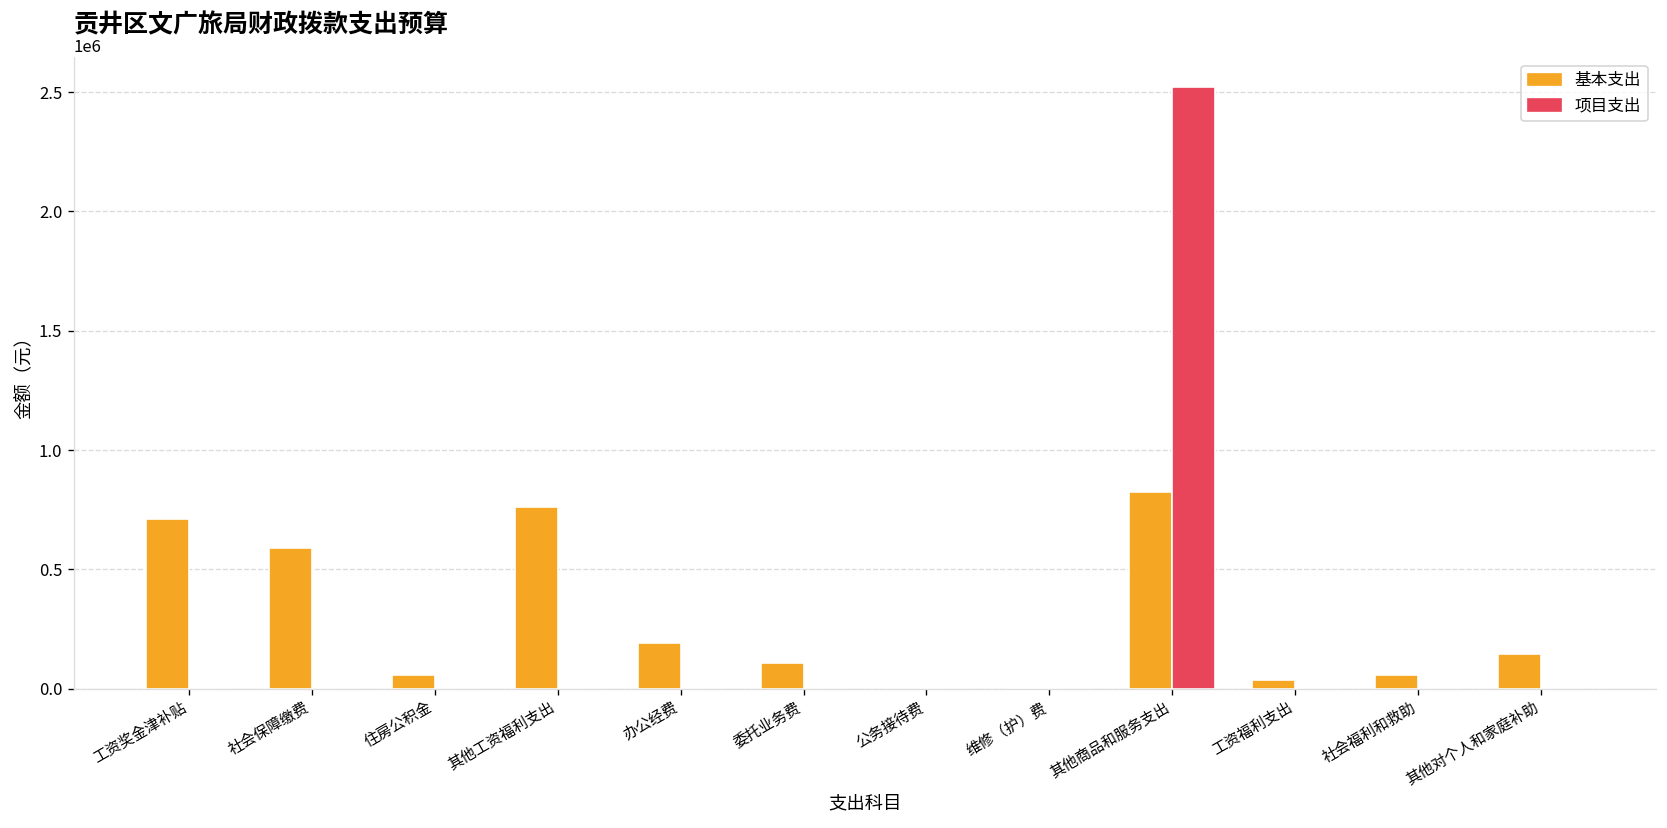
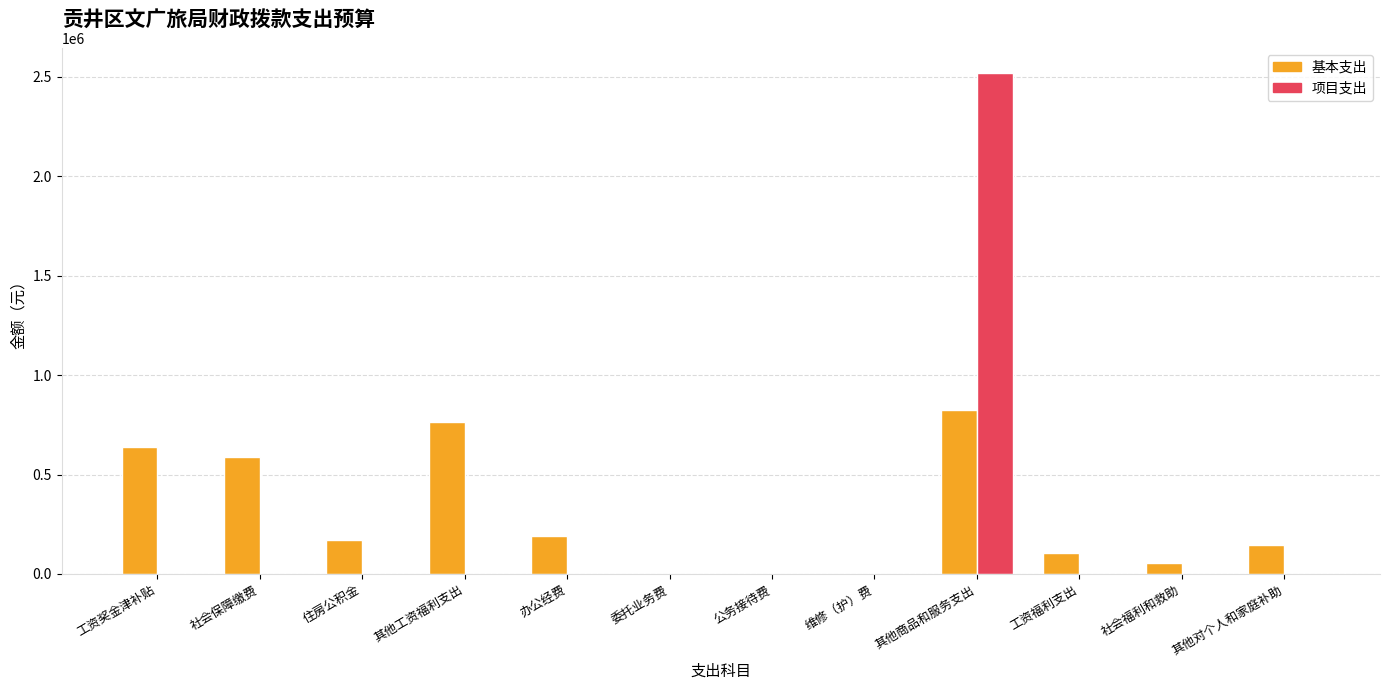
  {
    "基本支出": {
-     "工资奖金津补贴": 710000,
+     "工资奖金津补贴": 640000,
      "社会保障缴费": 590000,
-     "住房公积金": 60000,
+     "住房公积金": 170000,
      "其他工资福利支出": 760000,
      "办公经费": 190000,
-     "委托业务费": 110000,
+     "委托业务费": 0,
      "其他商品和服务支出": 830000,
-     "工资福利支出": 40000,
+     "工资福利支出": 110000,
      "社会福利和救助": 60000,
      "其他对个人和家庭补助": 150000
    },
    "项目支出": {
      "工资奖金津补贴": 0,
      "社会保障缴费": 0,
      "住房公积金": 0,
      "其他工资福利支出": 0,
      "办公经费": 0,
      "委托业务费": 0,
      "公务接待费": 0,
      "维修（护）费": 0,
      "其他商品和服务支出": 2520000,
      "工资福利支出": 0,
      "社会福利和救助": 0,
      "其他对个人和家庭补助": 0
    }
  }
